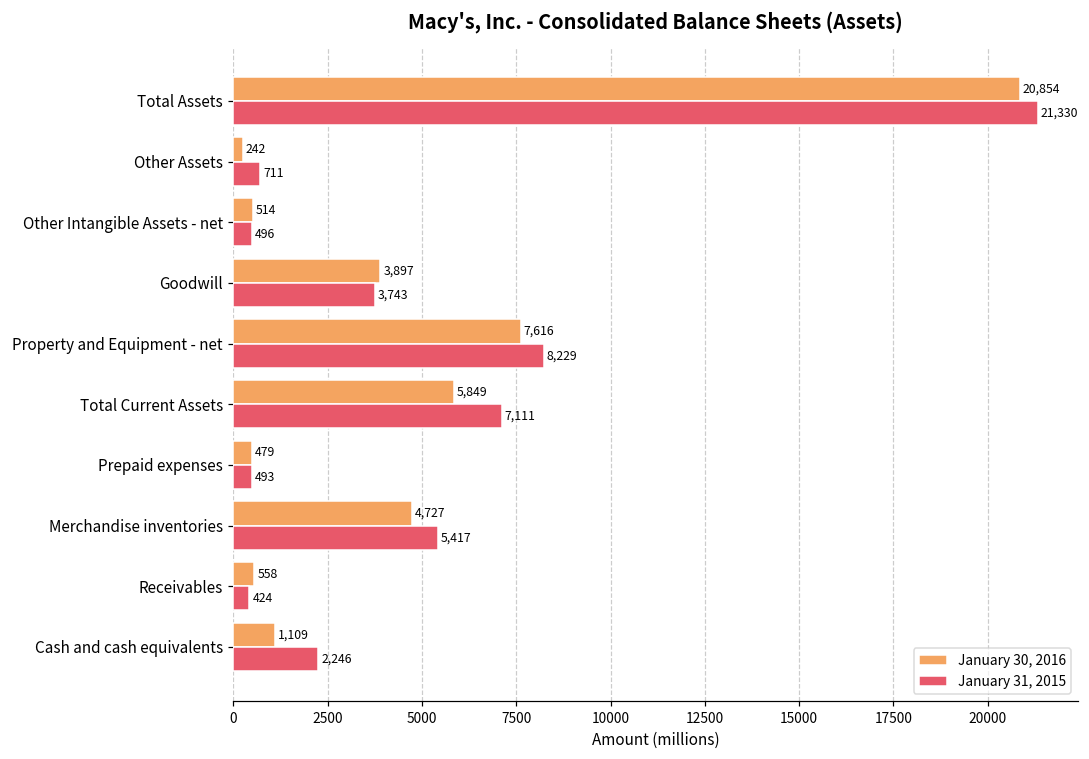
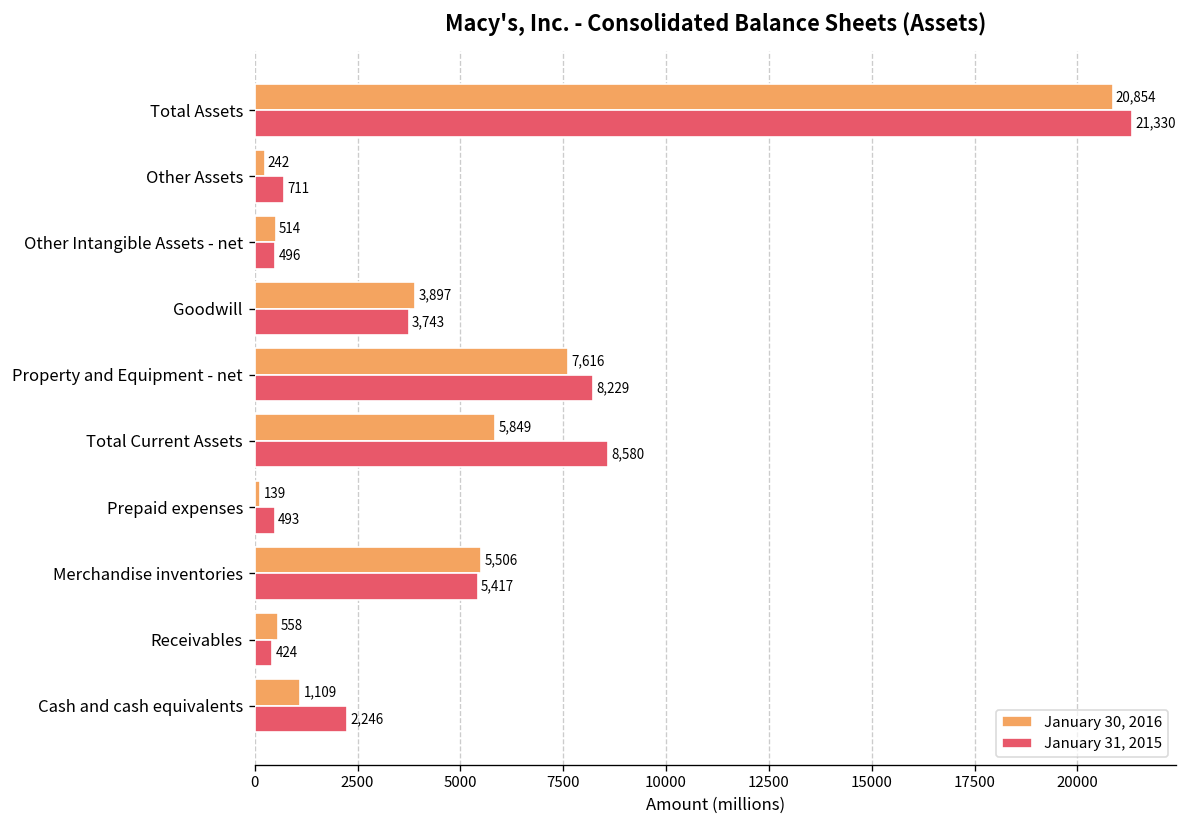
  {
    "January 30, 2016": {
      "Total Assets": "20,854",
      "Other Assets": "242",
      "Other Intangible Assets - net": "514",
      "Goodwill": "3,897",
      "Property and Equipment - net": "7,616",
      "Total Current Assets": "5,849",
-     "Prepaid expenses": "479",
-     "Merchandise inventories": "4,727",
+     "Prepaid expenses": "139",
+     "Merchandise inventories": "5,506",
      "Receivables": "558",
      "Cash and cash equivalents": "1,109"
    },
    "January 31, 2015": {
      "Total Assets": "21,330",
      "Other Assets": "711",
      "Other Intangible Assets - net": "496",
      "Goodwill": "3,743",
      "Property and Equipment - net": "8,229",
-     "Total Current Assets": "7,111",
+     "Total Current Assets": "8,580",
      "Prepaid expenses": "493",
      "Merchandise inventories": "5,417",
      "Receivables": "424",
      "Cash and cash equivalents": "2,246"
    }
  }
